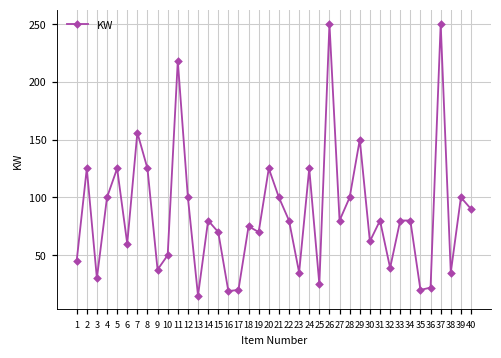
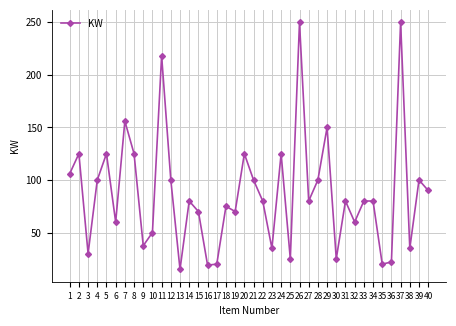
  {
-   "1": 45,
+   "1": 106,
    "2": 125,
    "3": 30,
    "4": 100,
    "5": 125,
    "6": 60,
    "7": 156,
    "8": 125,
    "9": 38,
    "10": 50,
    "11": 218,
    "12": 100,
    "13": 15,
    "14": 80,
    "15": 70,
    "16": 19,
    "17": 20,
    "18": 75,
    "19": 70,
    "20": 125,
    "21": 100,
    "22": 80,
    "23": 35,
    "24": 125,
    "25": 25,
    "26": 250,
    "27": 80,
    "28": 100,
    "29": 150,
-   "30": 62,
+   "30": 25,
    "31": 80,
-   "32": 39,
+   "32": 60,
    "33": 80,
    "34": 80,
    "35": 20,
    "36": 22,
    "37": 250,
    "38": 35,
    "39": 100,
    "40": 90
  }
